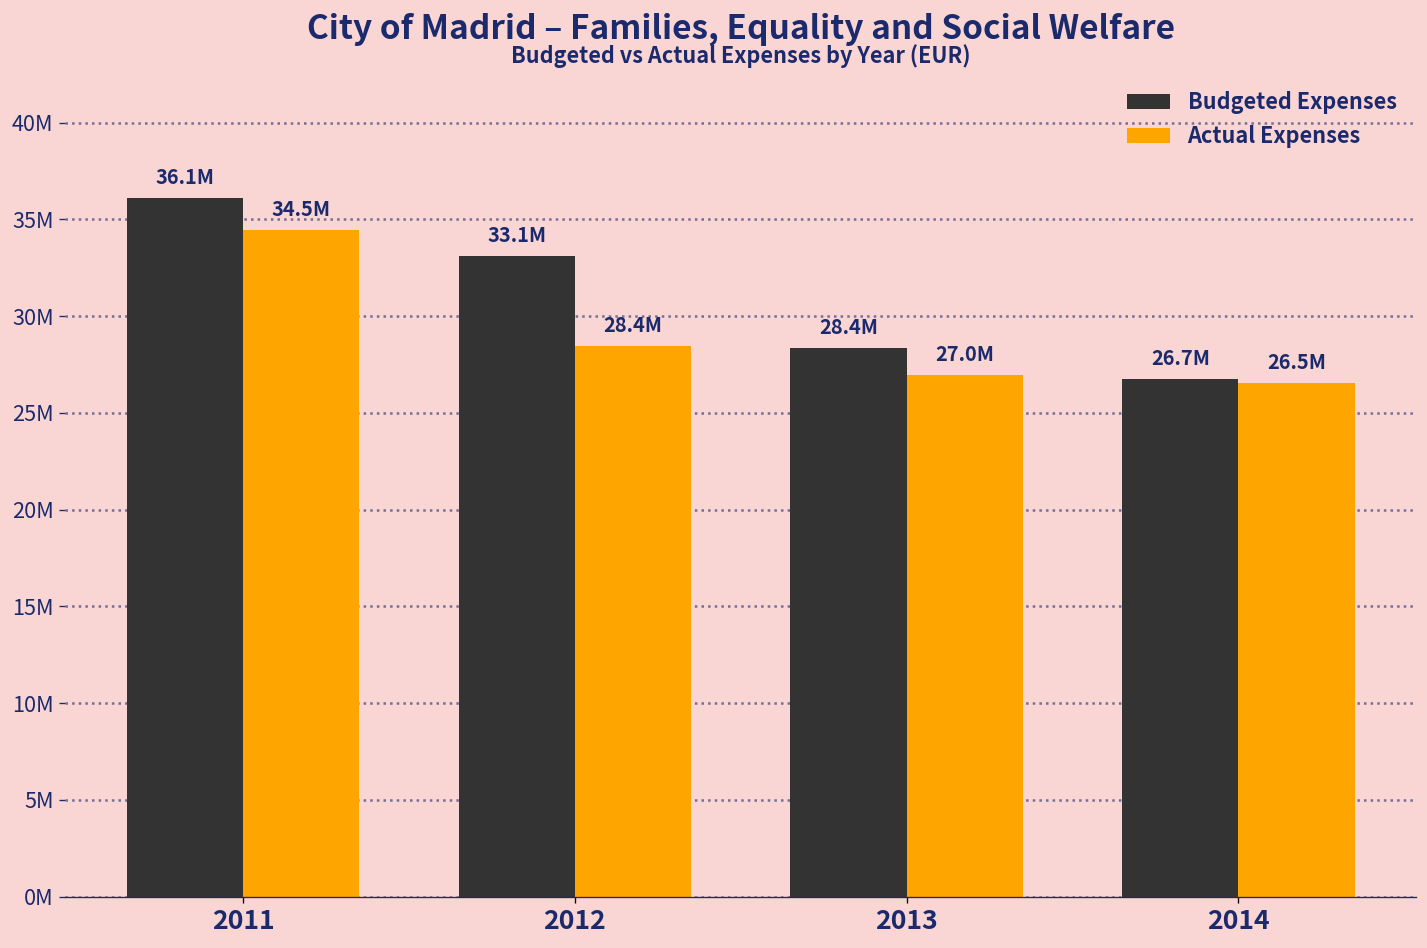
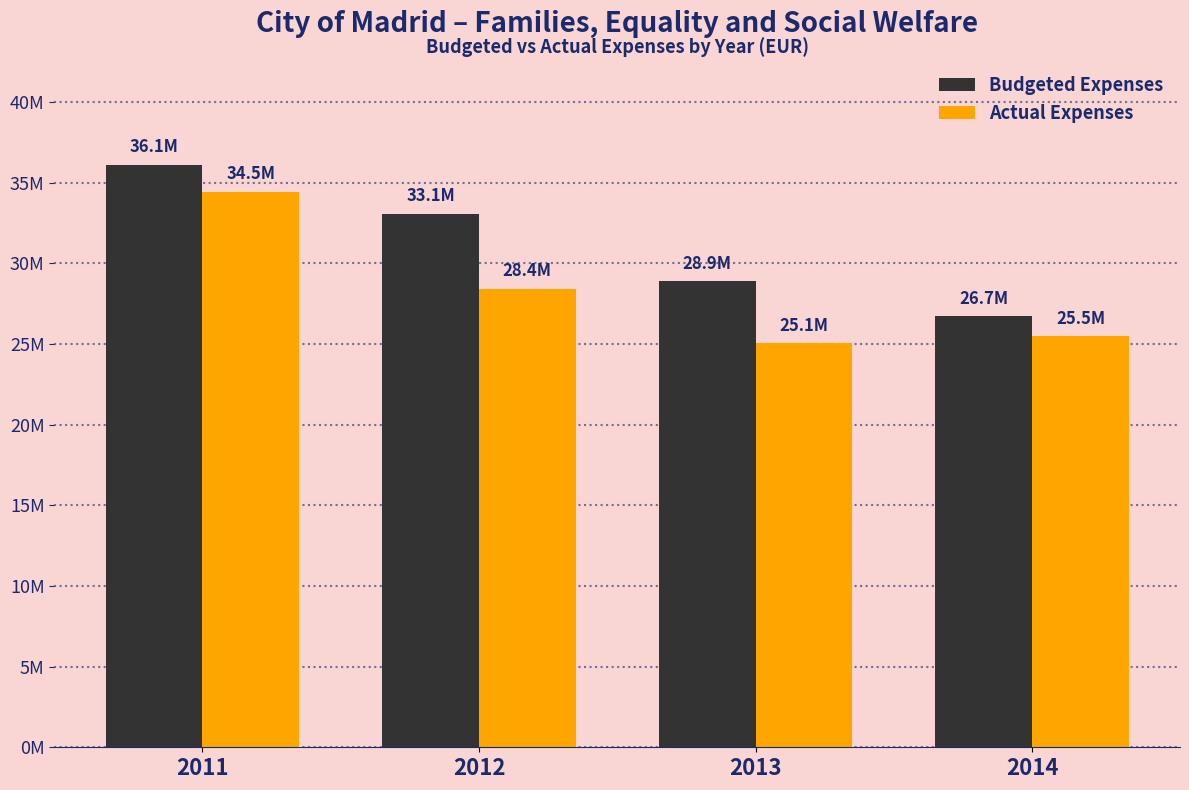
  {
    "Budgeted Expenses": {
      "2011": "36.1M",
      "2012": "33.1M",
-     "2013": "28.4M",
+     "2013": "28.9M",
      "2014": "26.7M"
    },
    "Actual Expenses": {
      "2011": "34.5M",
      "2012": "28.4M",
-     "2013": "27.0M",
-     "2014": "26.5M"
+     "2013": "25.1M",
+     "2014": "25.5M"
    }
  }
